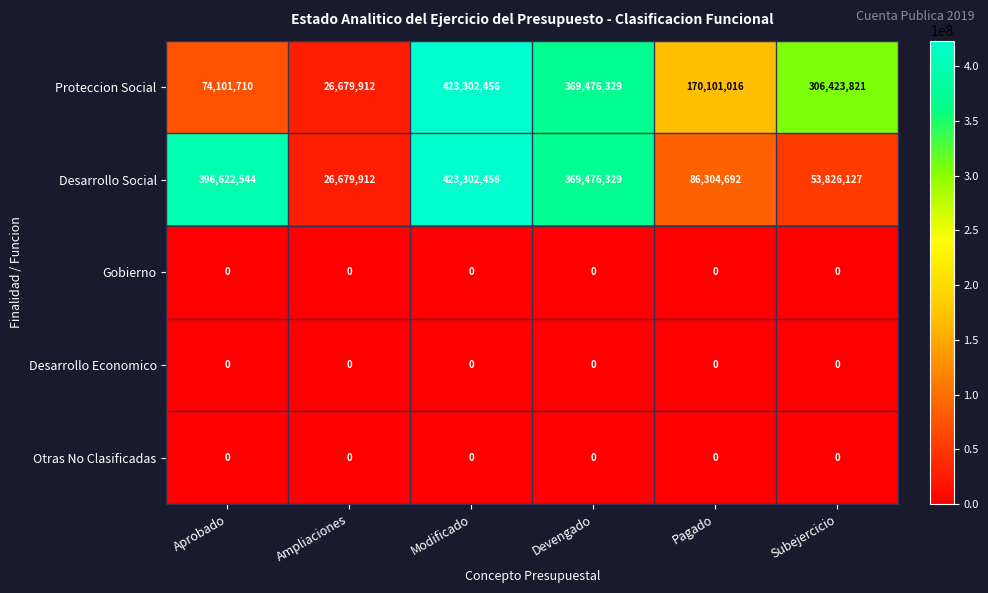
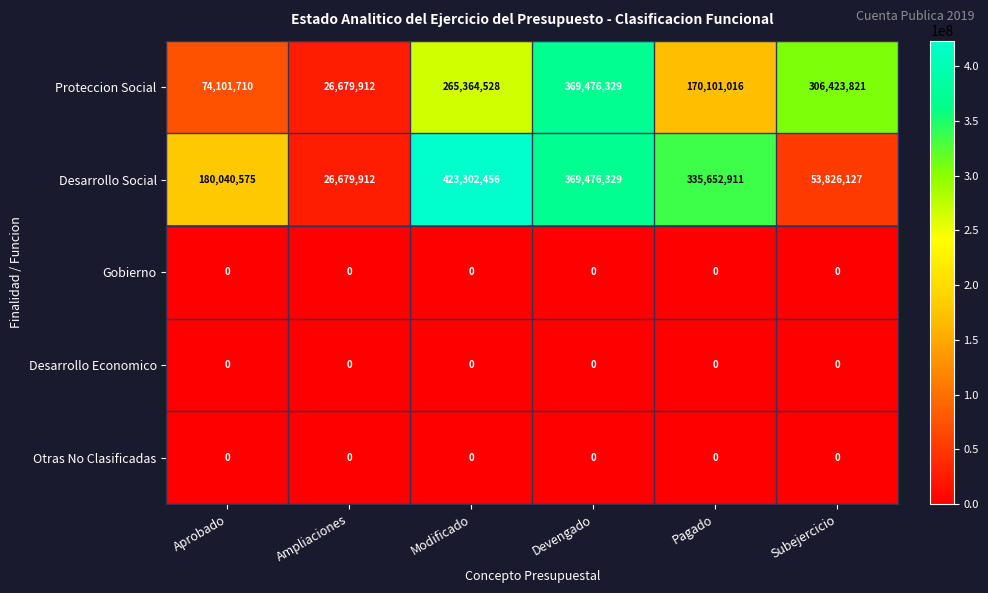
  {
    "Proteccion Social": {
      "Aprobado": "74,101,710",
      "Ampliaciones": "26,679,912",
-     "Modificado": "423,302,456",
+     "Modificado": "265,364,528",
      "Devengado": "369,476,329",
      "Pagado": "170,101,016",
      "Subejercicio": "306,423,821"
    },
    "Desarrollo Social": {
-     "Aprobado": "396,622,544",
+     "Aprobado": "180,040,575",
      "Ampliaciones": "26,679,912",
      "Modificado": "423,302,456",
      "Devengado": "369,476,329",
-     "Pagado": "86,304,692",
+     "Pagado": "335,652,911",
      "Subejercicio": "53,826,127"
    },
    "Gobierno": {
      "Aprobado": "0",
      "Ampliaciones": "0",
      "Modificado": "0",
      "Devengado": "0",
      "Pagado": "0",
      "Subejercicio": "0"
    },
    "Desarrollo Economico": {
      "Aprobado": "0",
      "Ampliaciones": "0",
      "Modificado": "0",
      "Devengado": "0",
      "Pagado": "0",
      "Subejercicio": "0"
    },
    "Otras No Clasificadas": {
      "Aprobado": "0",
      "Ampliaciones": "0",
      "Modificado": "0",
      "Devengado": "0",
      "Pagado": "0",
      "Subejercicio": "0"
    }
  }
